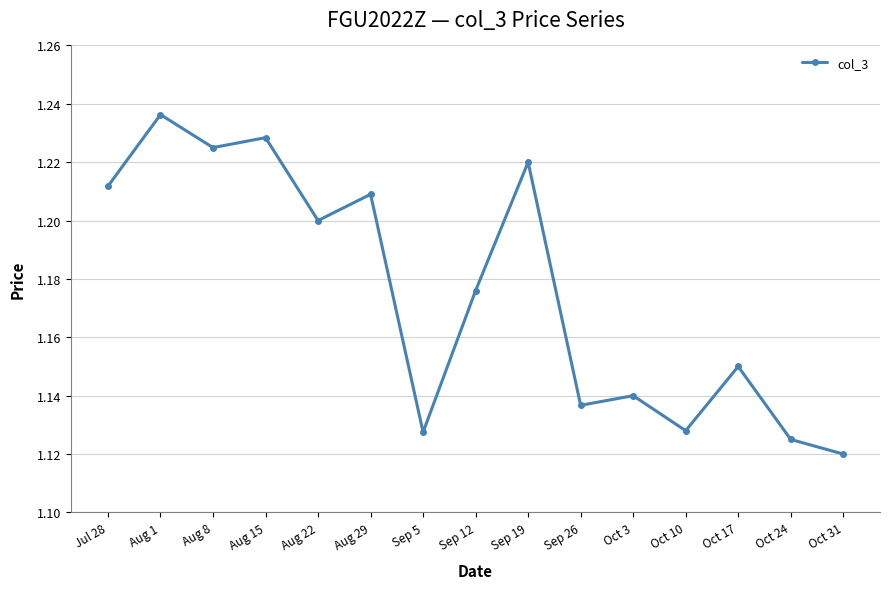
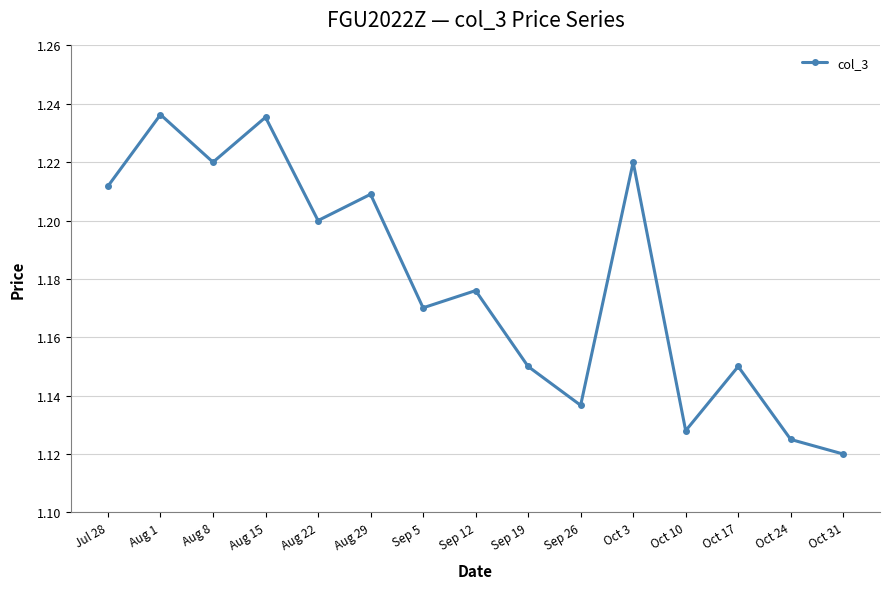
  {
    "Jul 28": 1.212,
    "Aug 1": 1.236,
-   "Aug 8": 1.225,
-   "Aug 15": 1.228,
+   "Aug 8": 1.220,
+   "Aug 15": 1.235,
    "Aug 22": 1.200,
    "Aug 29": 1.209,
-   "Sep 5": 1.128,
+   "Sep 5": 1.170,
    "Sep 12": 1.176,
-   "Sep 19": 1.22,
+   "Sep 19": 1.15,
    "Sep 26": 1.137,
-   "Oct 3": 1.14,
+   "Oct 3": 1.22,
    "Oct 10": 1.128,
    "Oct 17": 1.150,
    "Oct 24": 1.125,
    "Oct 31": 1.120
  }
